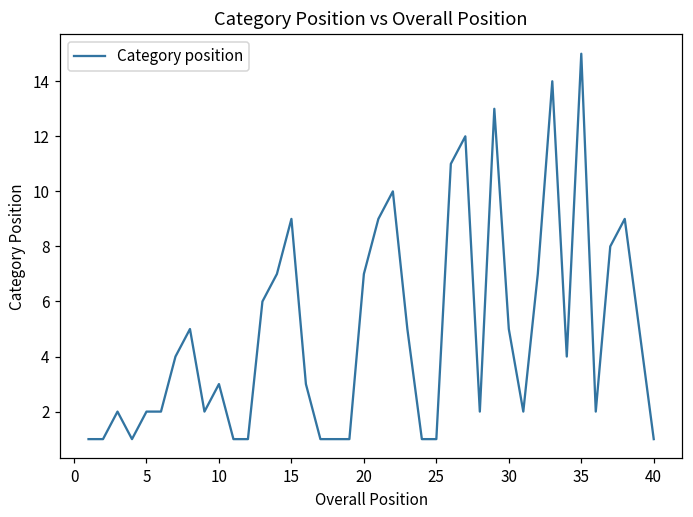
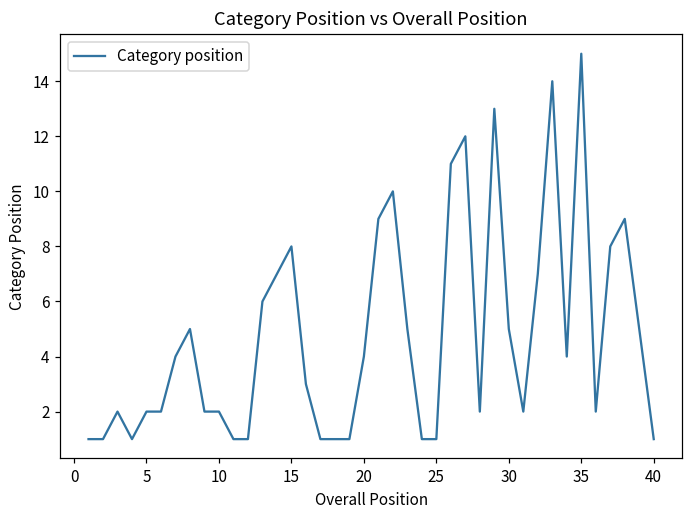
  {
    "5": 2,
-   "10": 3,
-   "15": 9,
-   "20": 7,
+   "10": 2,
+   "15": 8,
+   "20": 4,
    "25": 1,
    "30": 5,
    "35": 15,
    "40": 1
  }
